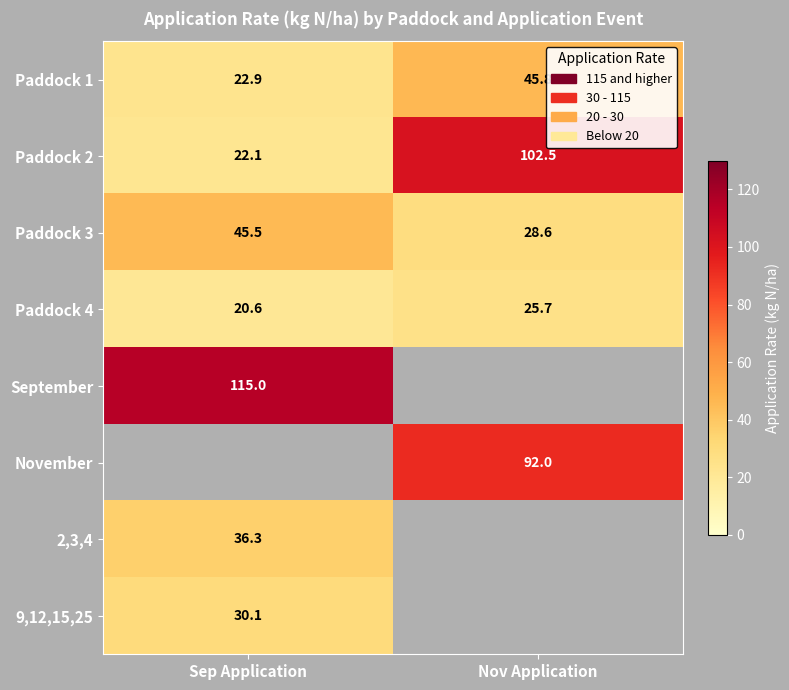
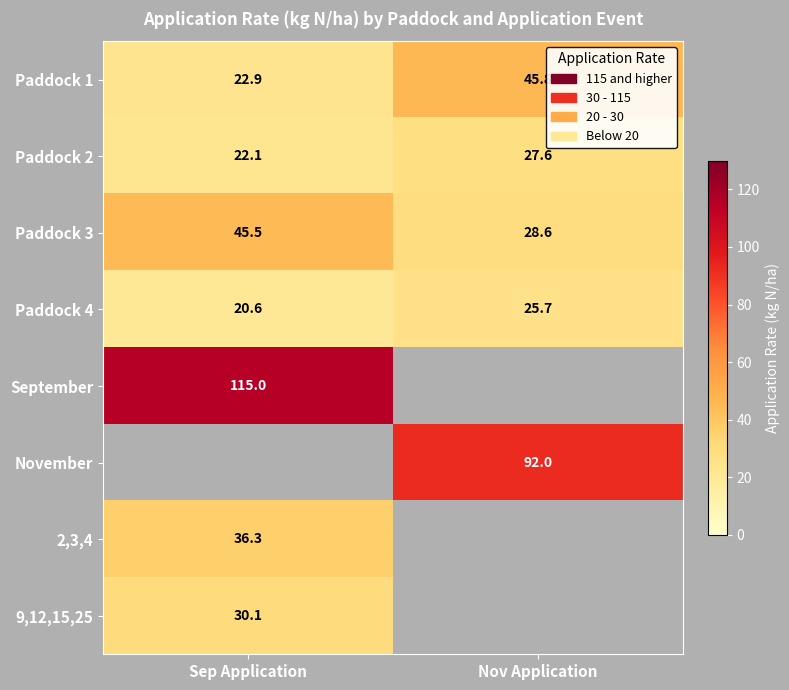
  {
    "Paddock 1": {
      "Sep Application": 22.9
    },
    "Paddock 2": {
      "Sep Application": 22.1,
-     "Nov Application": 102.5
+     "Nov Application": 27.6
    },
    "Paddock 3": {
      "Sep Application": 45.5,
      "Nov Application": 28.6
    },
    "Paddock 4": {
      "Sep Application": 20.6,
      "Nov Application": 25.7
    },
    "September": {
      "Sep Application": 115.0
    },
    "November": {
      "Nov Application": 92.0
    },
    "2,3,4": {
      "Sep Application": 36.3
    },
    "9,12,15,25": {
      "Sep Application": 30.1
    }
  }
